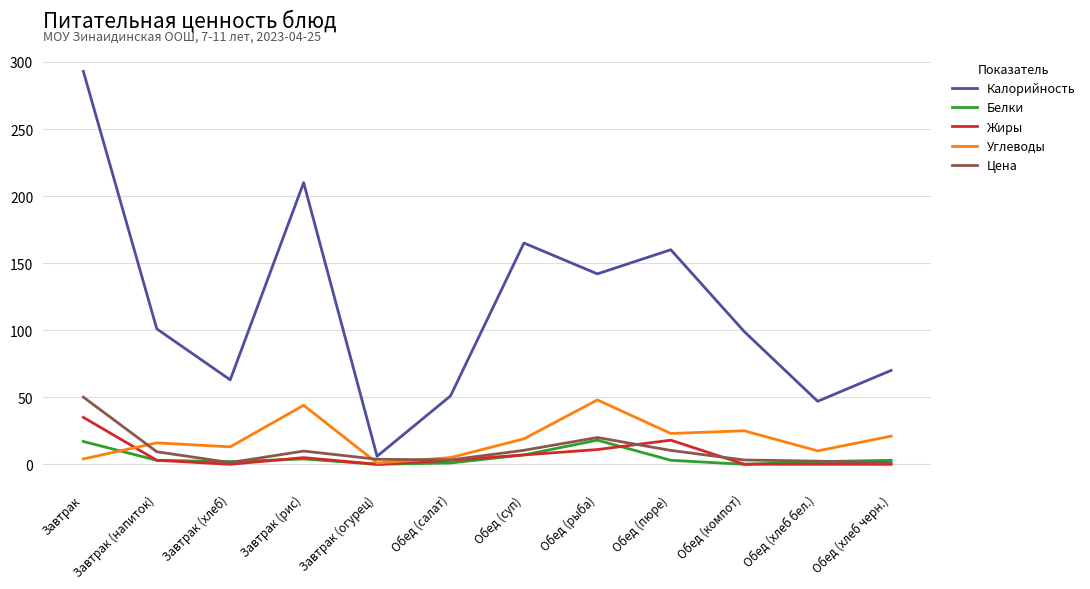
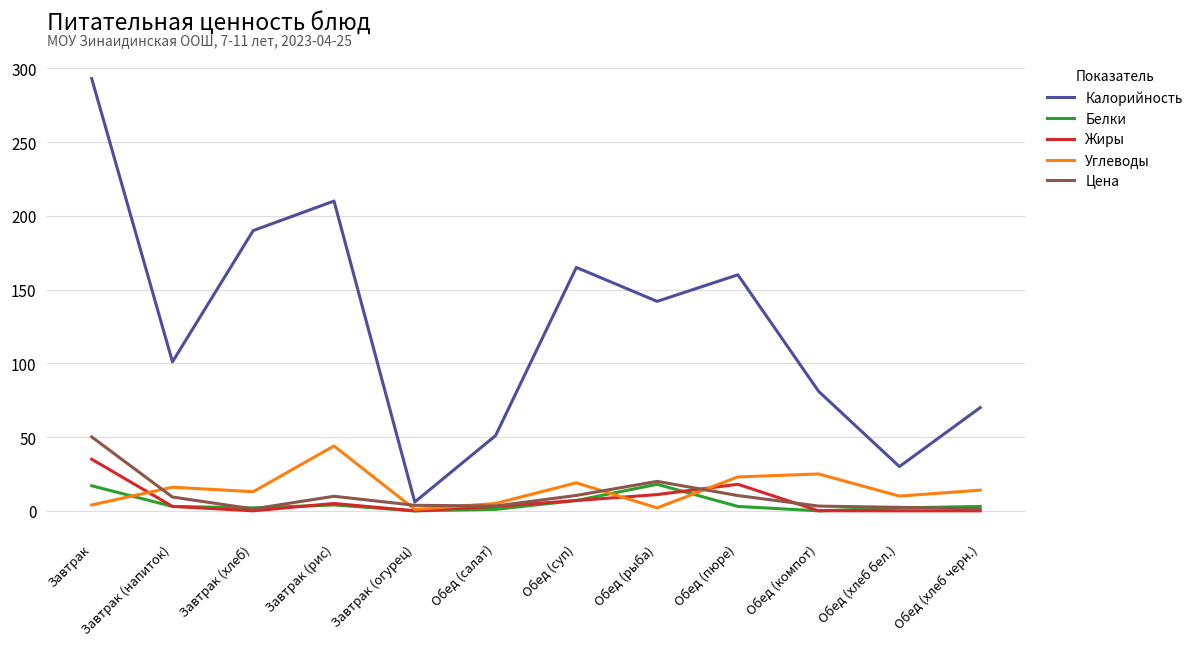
  {
    "Калорийность": {
      "Завтрак": 293,
      "Завтрак (напиток)": 101,
-     "Завтрак (хлеб)": 63,
+     "Завтрак (хлеб)": 190,
      "Завтрак (рис)": 210,
      "Завтрак (огурец)": 6,
      "Обед (салат)": 51,
      "Обед (суп)": 165,
      "Обед (рыба)": 142,
      "Обед (пюре)": 160,
-     "Обед (компот)": 99,
-     "Обед (хлеб бел.)": 47,
+     "Обед (компот)": 81,
+     "Обед (хлеб бел.)": 30,
      "Обед (хлеб черн.)": 70
    },
    "Белки": {
      "Завтрак": 17,
      "Обед (салат)": 1,
      "Обед (рыба)": 18,
      "Обед (пюре)": 3
    },
    "Жиры": {
      "Завтрак": 35,
      "Обед (рыба)": 11,
      "Обед (пюре)": 18,
      "Обед (хлеб бел.)": 0
    },
    "Углеводы": {
      "Завтрак": 4,
      "Завтрак (напиток)": 16,
      "Завтрак (хлеб)": 13,
      "Завтрак (рис)": 44,
      "Обед (суп)": 19,
-     "Обед (рыба)": 48,
+     "Обед (рыба)": 2,
      "Обед (пюре)": 23,
      "Обед (компот)": 25,
      "Обед (хлеб бел.)": 10,
-     "Обед (хлеб черн.)": 21
+     "Обед (хлеб черн.)": 14
    },
    "Цена": {
      "Завтрак": 50,
      "Завтрак (напиток)": 9,
      "Завтрак (рис)": 10,
      "Завтрак (огурец)": 4,
      "Обед (суп)": 10,
      "Обед (рыба)": 20,
      "Обед (пюре)": 10,
      "Обед (компот)": 3
    }
  }
